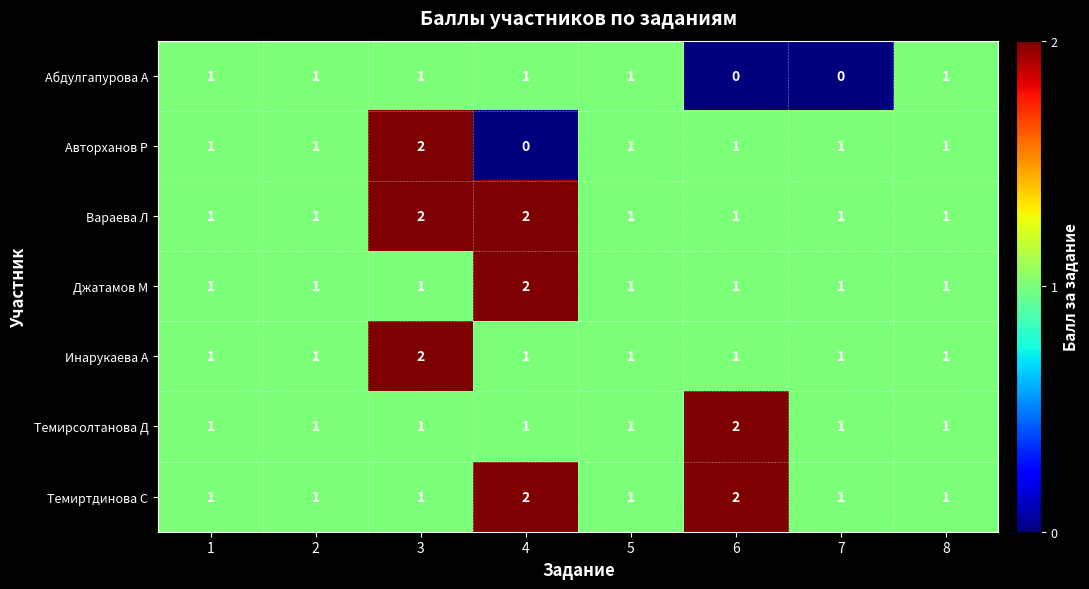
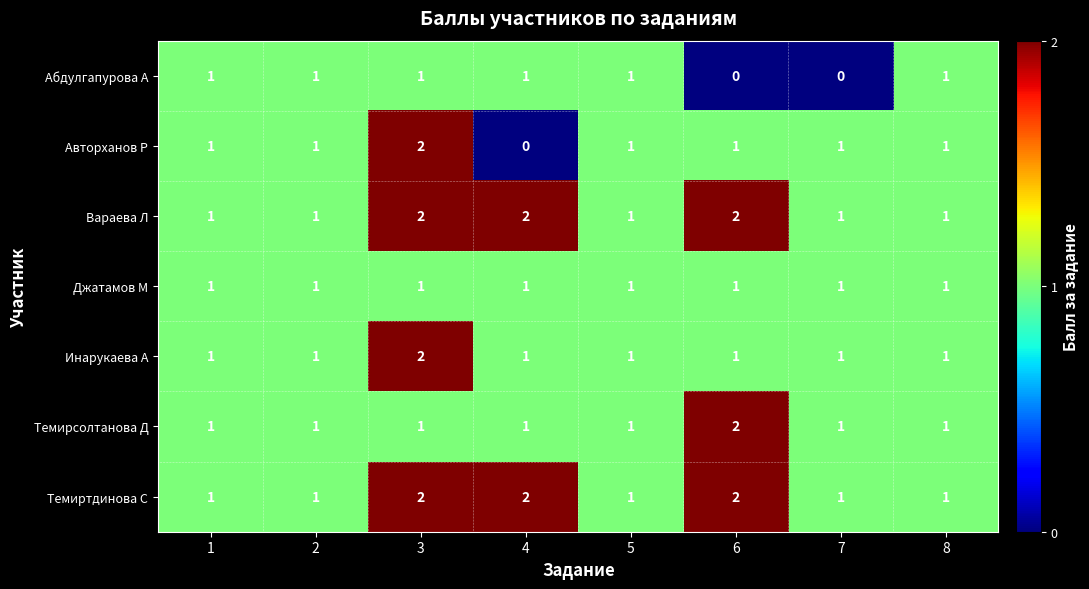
  {
    "Вараева Л": {
-     "6": 1
+     "6": 2
    },
    "Джатамов М": {
-     "4": 2
+     "4": 1
    },
    "Темиртдинова С": {
-     "3": 1
+     "3": 2
    }
  }
